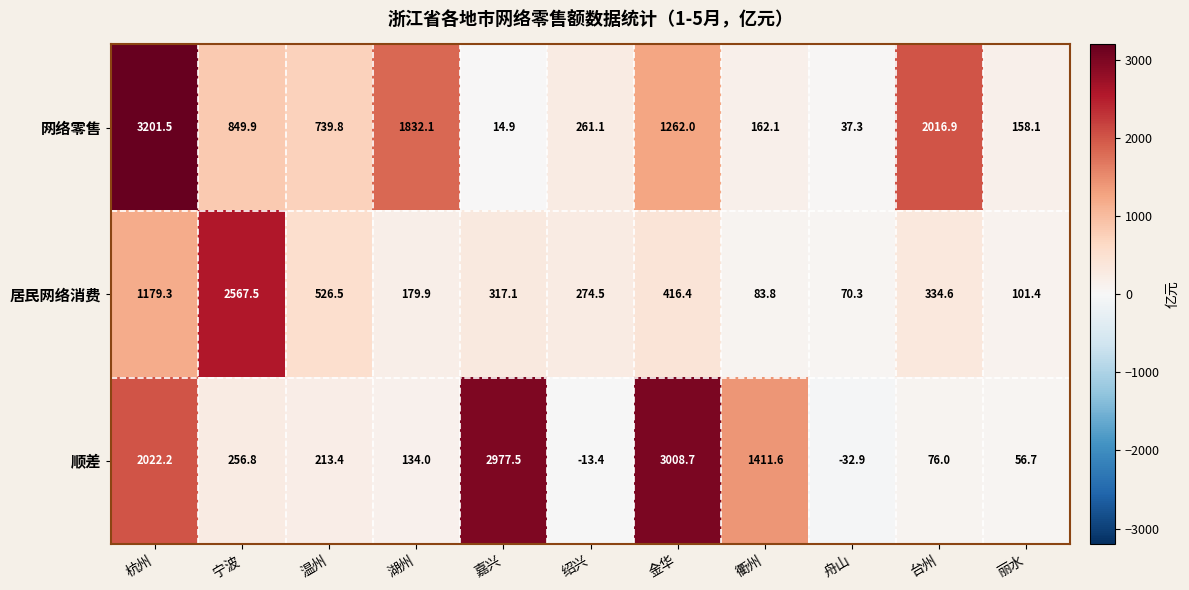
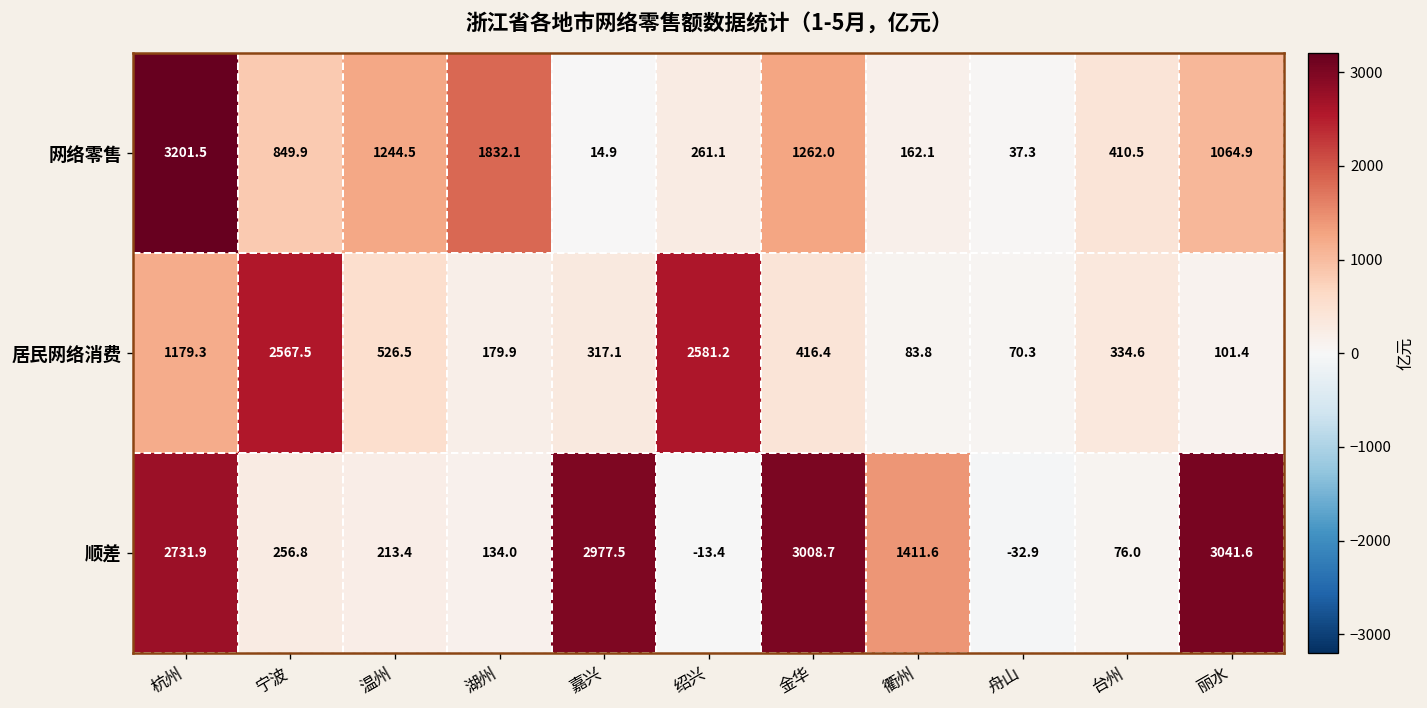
  {
    "网络零售": {
      "杭州": 3201.5,
      "宁波": 849.9,
-     "温州": 739.8,
+     "温州": 1244.5,
      "湖州": 1832.1,
      "嘉兴": 14.9,
      "绍兴": 261.1,
      "金华": 1262.0,
      "衢州": 162.1,
      "舟山": 37.3,
-     "台州": 2016.9,
-     "丽水": 158.1
+     "台州": 410.5,
+     "丽水": 1064.9
    },
    "居民网络消费": {
      "杭州": 1179.3,
      "宁波": 2567.5,
      "温州": 526.5,
      "湖州": 179.9,
      "嘉兴": 317.1,
-     "绍兴": 274.5,
+     "绍兴": 2581.2,
      "金华": 416.4,
      "衢州": 83.8,
      "舟山": 70.3,
      "台州": 334.6,
      "丽水": 101.4
    },
    "顺差": {
-     "杭州": 2022.2,
+     "杭州": 2731.9,
      "宁波": 256.8,
      "温州": 213.4,
      "湖州": 134.0,
      "嘉兴": 2977.5,
      "绍兴": -13.4,
      "金华": 3008.7,
      "衢州": 1411.6,
      "舟山": -32.9,
      "台州": 76.0,
-     "丽水": 56.7
+     "丽水": 3041.6
    }
  }
